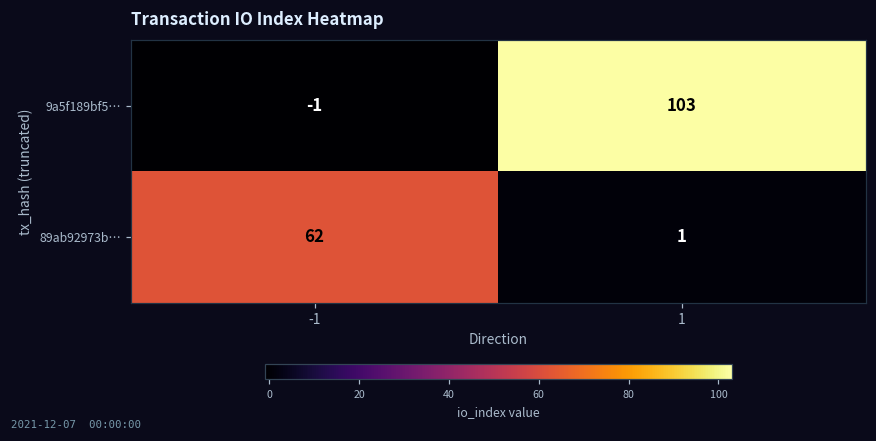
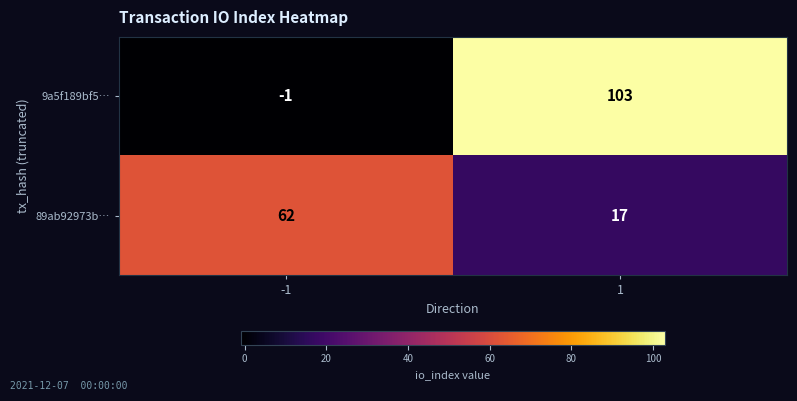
  {
    "9a5f189bf5…": {
      "-1": -1,
      "1": 103
    },
    "89ab92973b…": {
      "-1": 62,
-     "1": 1
+     "1": 17
    }
  }
